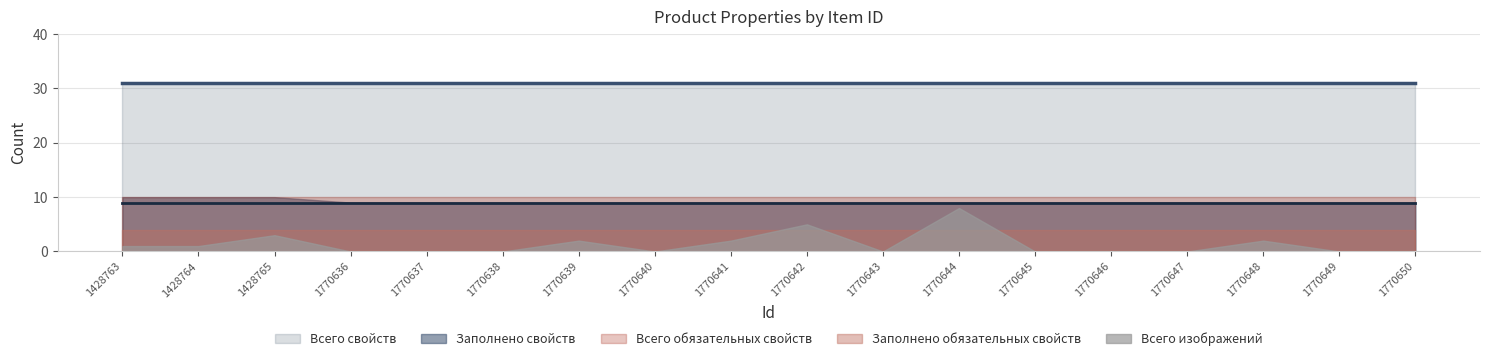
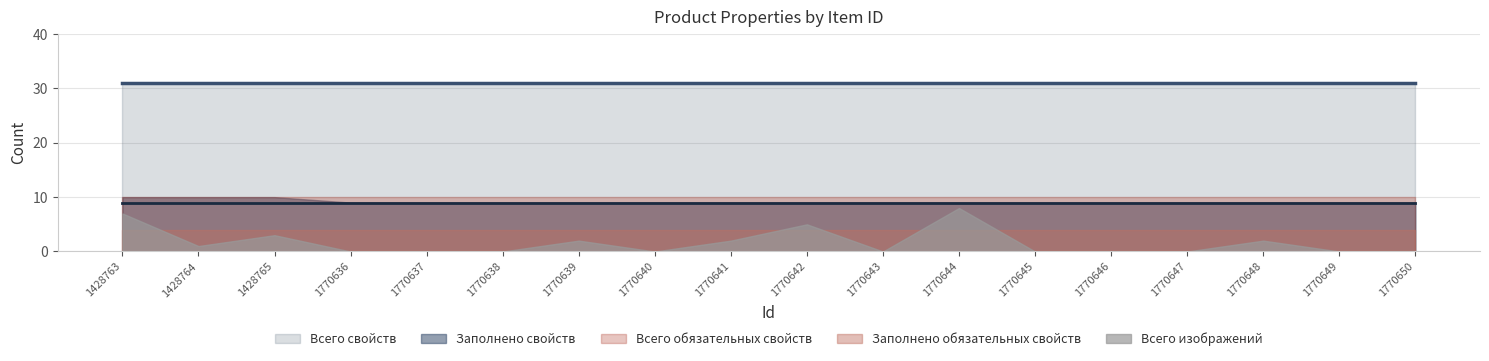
  {
    "Всего изображений": {
-     "1428763": 1,
+     "1428763": 7,
      "1428764": 1,
      "1428765": 3,
      "1770636": 0,
      "1770637": 0,
      "1770638": 0,
      "1770639": 2,
      "1770640": 0,
      "1770641": 2,
      "1770642": 5,
      "1770643": 0,
      "1770644": 8,
      "1770645": 0,
      "1770646": 0,
      "1770647": 0,
      "1770648": 2,
      "1770649": 0,
      "1770650": 0
    }
  }
